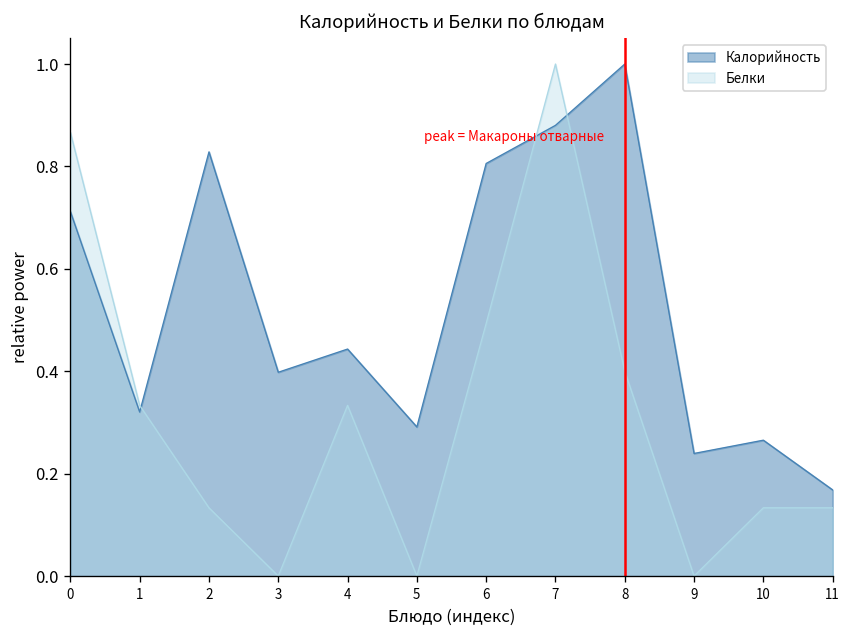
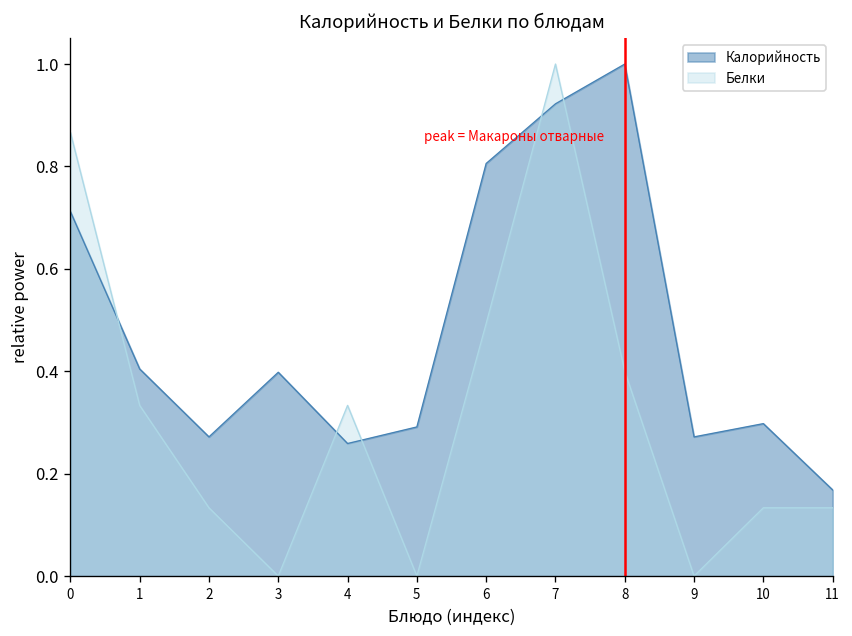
  {
    "Калорийность": {
      "0": 0.71,
-     "1": 0.32,
-     "2": 0.83,
+     "1": 0.40,
+     "2": 0.27,
      "3": 0.40,
-     "4": 0.44,
+     "4": 0.26,
      "5": 0.29,
      "6": 0.81,
-     "7": 0.88,
+     "7": 0.92,
      "8": 1.00,
-     "9": 0.24,
-     "10": 0.27,
+     "9": 0.27,
+     "10": 0.30,
      "11": 0.17
    },
    "Белки": {
      "0": 0.87,
      "1": 0.33,
      "2": 0.13,
      "3": 0.00,
      "4": 0.33,
      "5": 0.00,
      "6": 0.49,
      "7": 1.00,
      "8": 0.40,
      "9": 0.00,
      "10": 0.13,
      "11": 0.13
    }
  }
